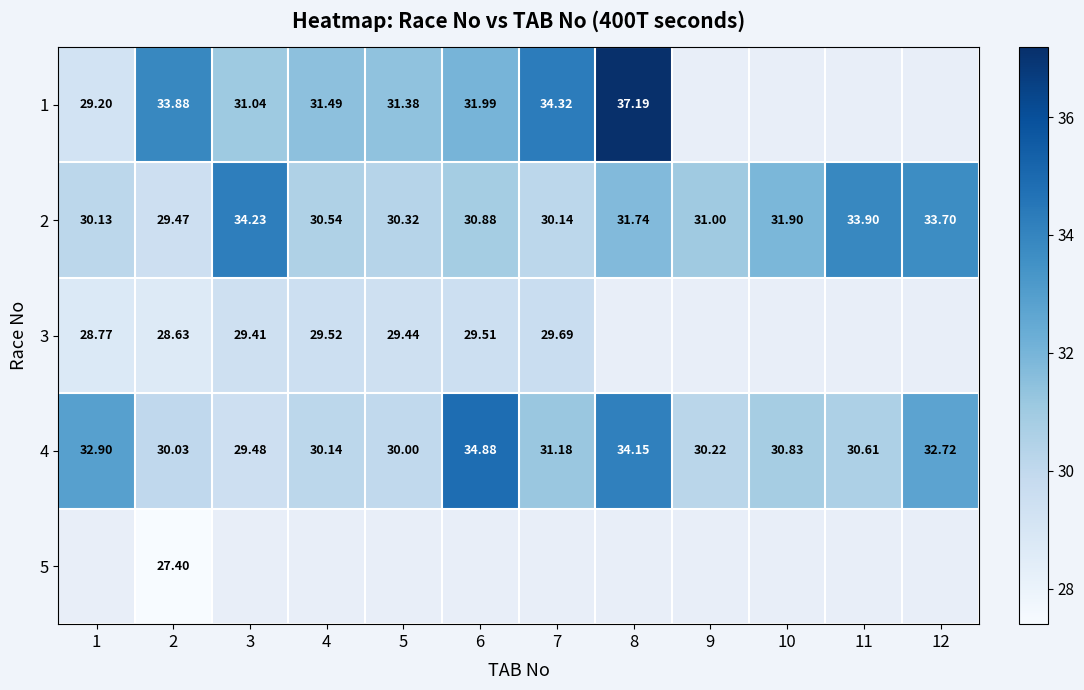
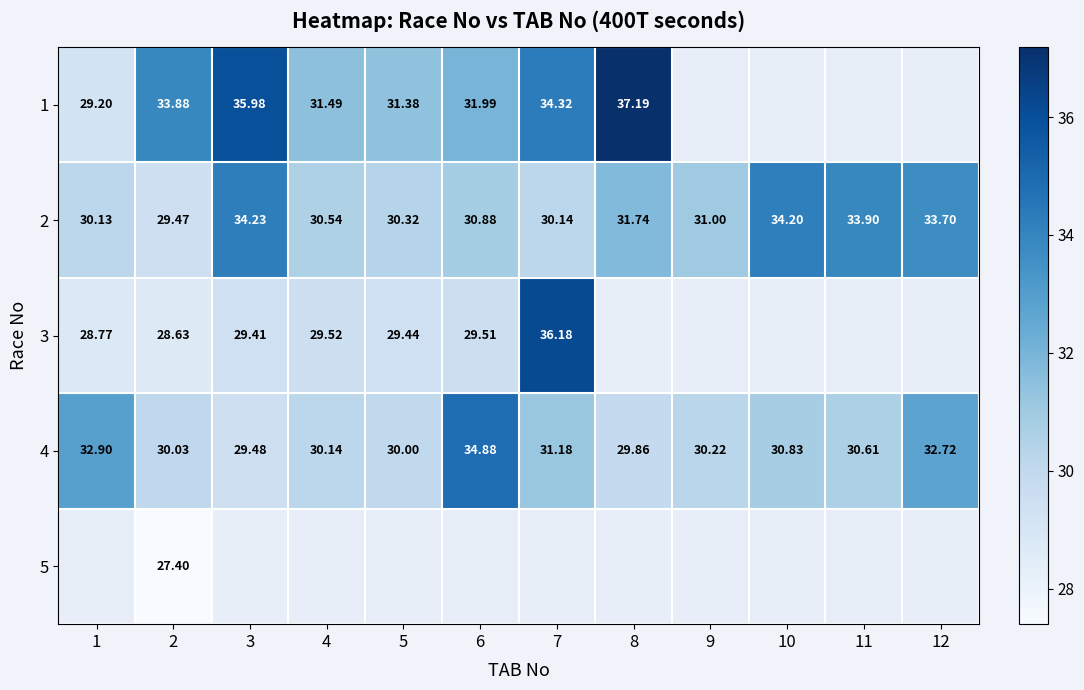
  {
    "1": {
      "1": 29.20,
      "2": 33.88,
-     "3": 31.04,
+     "3": 35.98,
      "4": 31.49,
      "5": 31.38,
      "6": 31.99,
      "7": 34.32,
      "8": 37.19
    },
    "2": {
      "1": 30.13,
      "2": 29.47,
      "3": 34.23,
      "4": 30.54,
      "5": 30.32,
      "6": 30.88,
      "7": 30.14,
      "8": 31.74,
      "9": 31.00,
-     "10": 31.90,
+     "10": 34.20,
      "11": 33.90,
      "12": 33.70
    },
    "3": {
      "1": 28.77,
      "2": 28.63,
      "3": 29.41,
      "4": 29.52,
      "5": 29.44,
      "6": 29.51,
-     "7": 29.69
+     "7": 36.18
    },
    "4": {
      "1": 32.90,
      "2": 30.03,
      "3": 29.48,
      "4": 30.14,
      "5": 30.00,
      "6": 34.88,
      "7": 31.18,
-     "8": 34.15,
+     "8": 29.86,
      "9": 30.22,
      "10": 30.83,
      "11": 30.61,
      "12": 32.72
    },
    "5": {
      "2": 27.40
    }
  }
